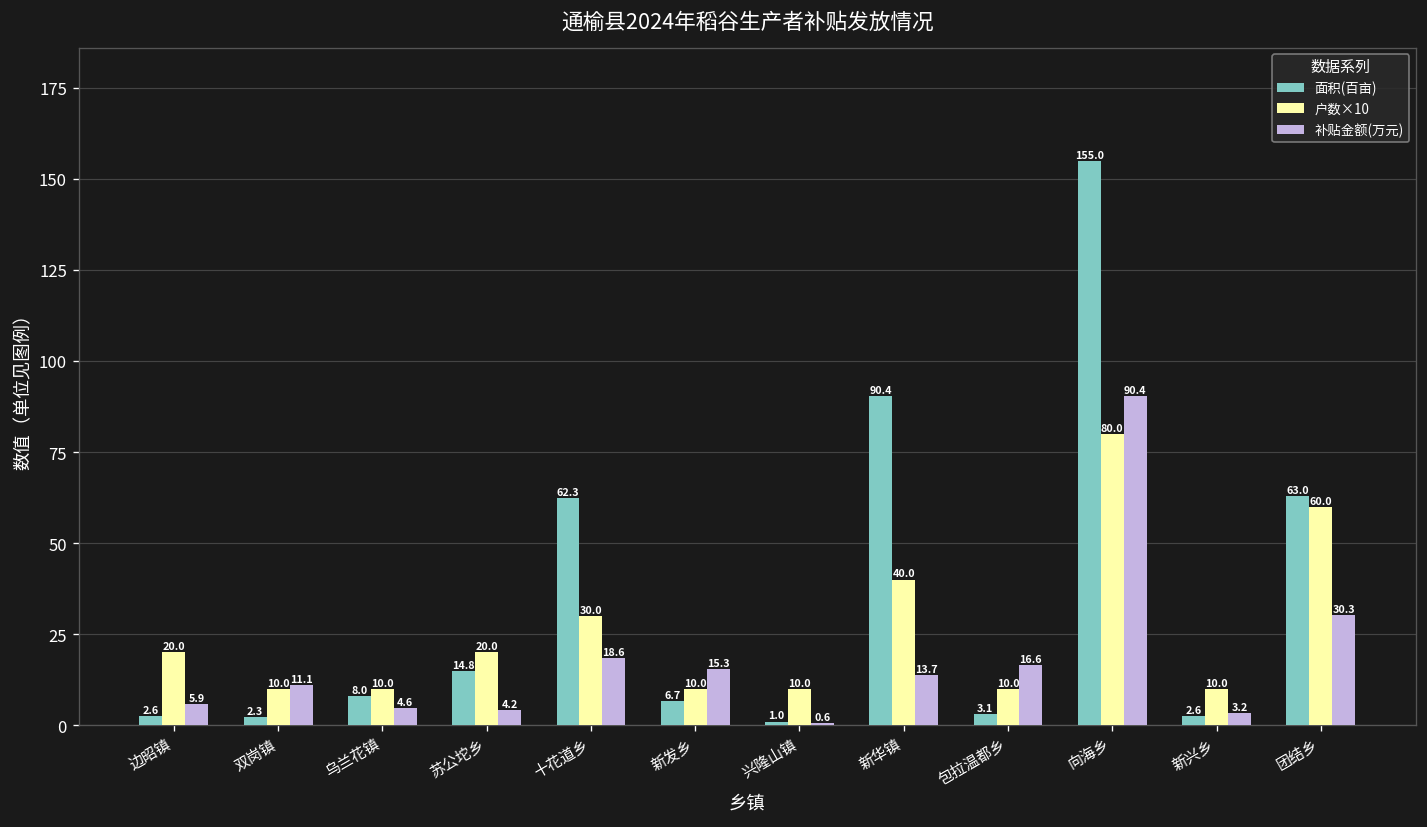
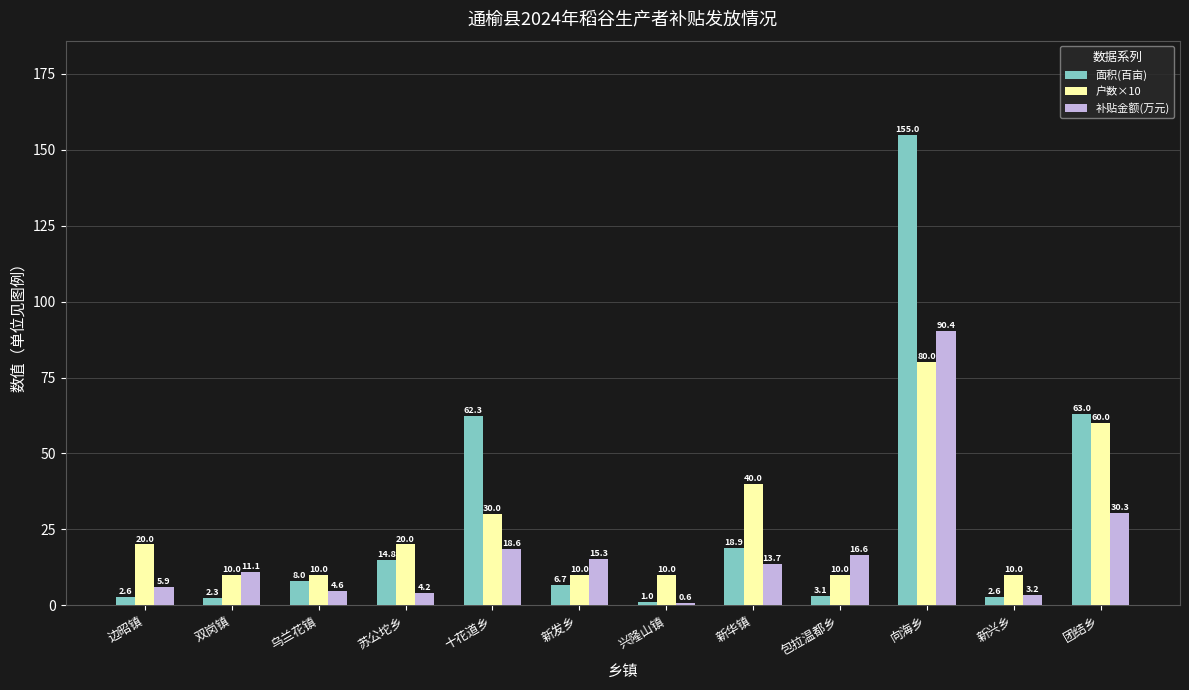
  {
    "面积(百亩)": {
      "边昭镇": 2.6,
      "双岗镇": 2.3,
      "乌兰花镇": 8.0,
      "苏公坨乡": 14.8,
      "十花道乡": 62.3,
      "新发乡": 6.7,
      "兴隆山镇": 1.0,
-     "新华镇": 90.4,
+     "新华镇": 18.9,
      "包拉温都乡": 3.1,
      "向海乡": 155.0,
      "新兴乡": 2.6,
      "团结乡": 63.0
    },
    "户数×10": {
      "边昭镇": 20.0,
      "双岗镇": 10.0,
      "乌兰花镇": 10.0,
      "苏公坨乡": 20.0,
      "十花道乡": 30.0,
      "新发乡": 10.0,
      "兴隆山镇": 10.0,
      "新华镇": 40.0,
      "包拉温都乡": 10.0,
      "向海乡": 80.0,
      "新兴乡": 10.0,
      "团结乡": 60.0
    },
    "补贴金额(万元)": {
      "边昭镇": 5.9,
      "双岗镇": 11.1,
      "乌兰花镇": 4.6,
      "苏公坨乡": 4.2,
      "十花道乡": 18.6,
      "新发乡": 15.3,
      "兴隆山镇": 0.6,
      "新华镇": 13.7,
      "包拉温都乡": 16.6,
      "向海乡": 90.4,
      "新兴乡": 3.2,
      "团结乡": 30.3
    }
  }
